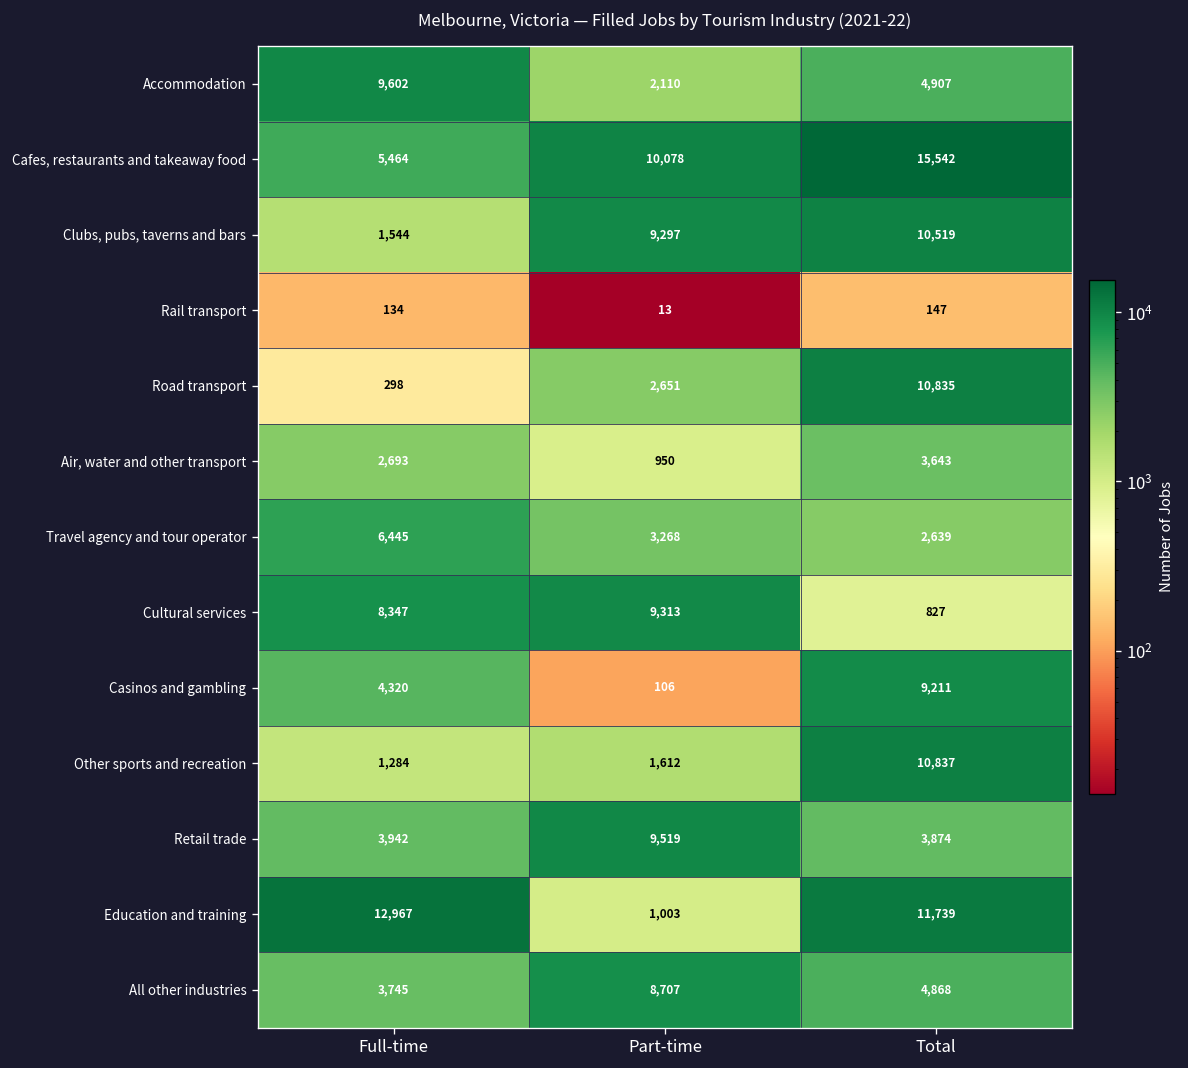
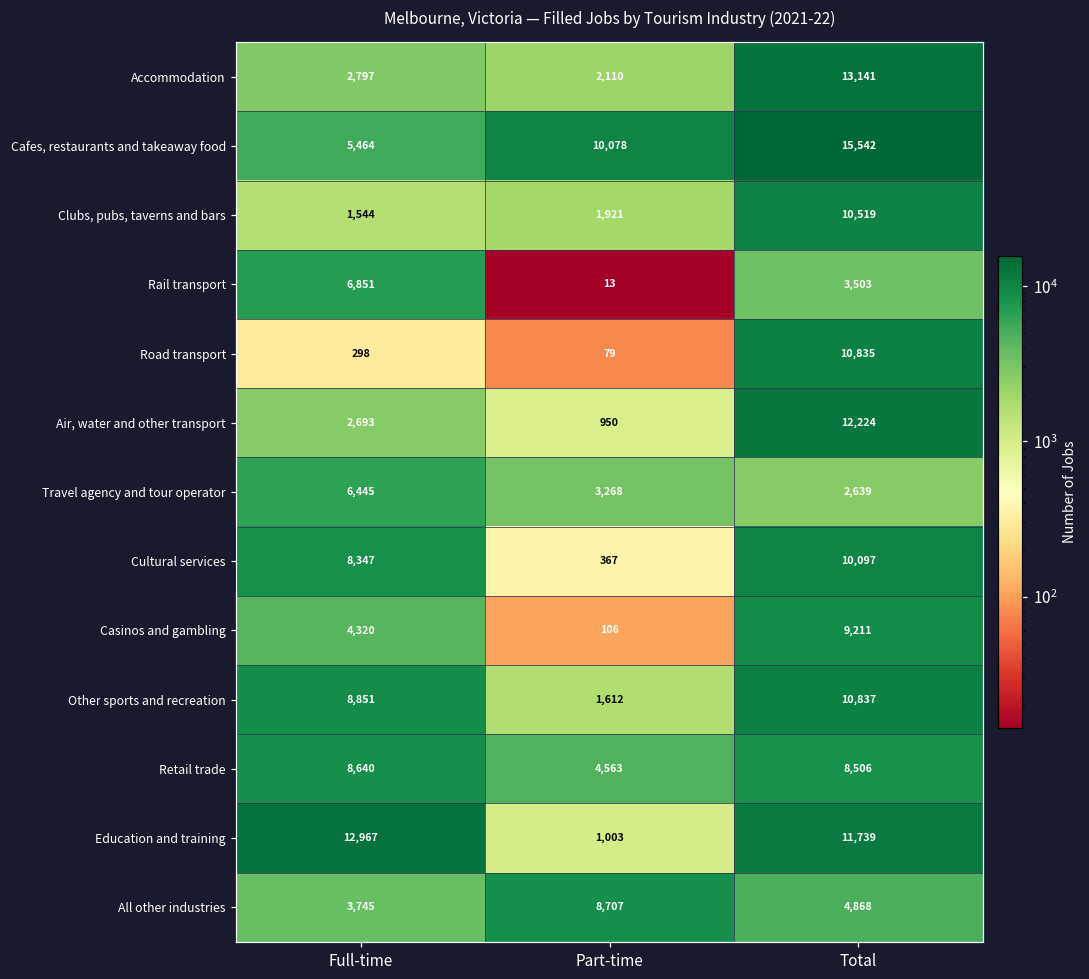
  {
    "Accommodation": {
-     "Full-time": "9,602",
+     "Full-time": "2,797",
      "Part-time": "2,110",
-     "Total": "4,907"
+     "Total": "13,141"
    },
    "Cafes, restaurants and takeaway food": {
      "Full-time": "5,464",
      "Part-time": "10,078",
      "Total": "15,542"
    },
    "Clubs, pubs, taverns and bars": {
      "Full-time": "1,544",
-     "Part-time": "9,297",
+     "Part-time": "1,921",
      "Total": "10,519"
    },
    "Rail transport": {
-     "Full-time": "134",
+     "Full-time": "6,851",
      "Part-time": "13",
-     "Total": "147"
+     "Total": "3,503"
    },
    "Road transport": {
      "Full-time": "298",
-     "Part-time": "2,651",
+     "Part-time": "79",
      "Total": "10,835"
    },
    "Air, water and other transport": {
      "Full-time": "2,693",
      "Part-time": "950",
-     "Total": "3,643"
+     "Total": "12,224"
    },
    "Travel agency and tour operator": {
      "Full-time": "6,445",
      "Part-time": "3,268",
      "Total": "2,639"
    },
    "Cultural services": {
      "Full-time": "8,347",
-     "Part-time": "9,313",
-     "Total": "827"
+     "Part-time": "367",
+     "Total": "10,097"
    },
    "Casinos and gambling": {
      "Full-time": "4,320",
      "Part-time": "106",
      "Total": "9,211"
    },
    "Other sports and recreation": {
-     "Full-time": "1,284",
+     "Full-time": "8,851",
      "Part-time": "1,612",
      "Total": "10,837"
    },
    "Retail trade": {
-     "Full-time": "3,942",
-     "Part-time": "9,519",
-     "Total": "3,874"
+     "Full-time": "8,640",
+     "Part-time": "4,563",
+     "Total": "8,506"
    },
    "Education and training": {
      "Full-time": "12,967",
      "Part-time": "1,003",
      "Total": "11,739"
    },
    "All other industries": {
      "Full-time": "3,745",
      "Part-time": "8,707",
      "Total": "4,868"
    }
  }
